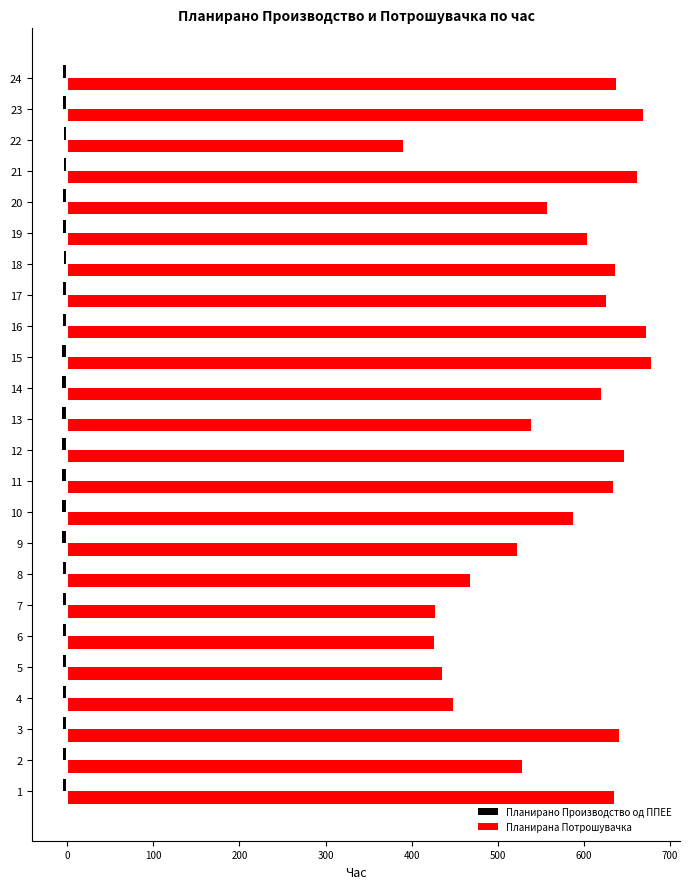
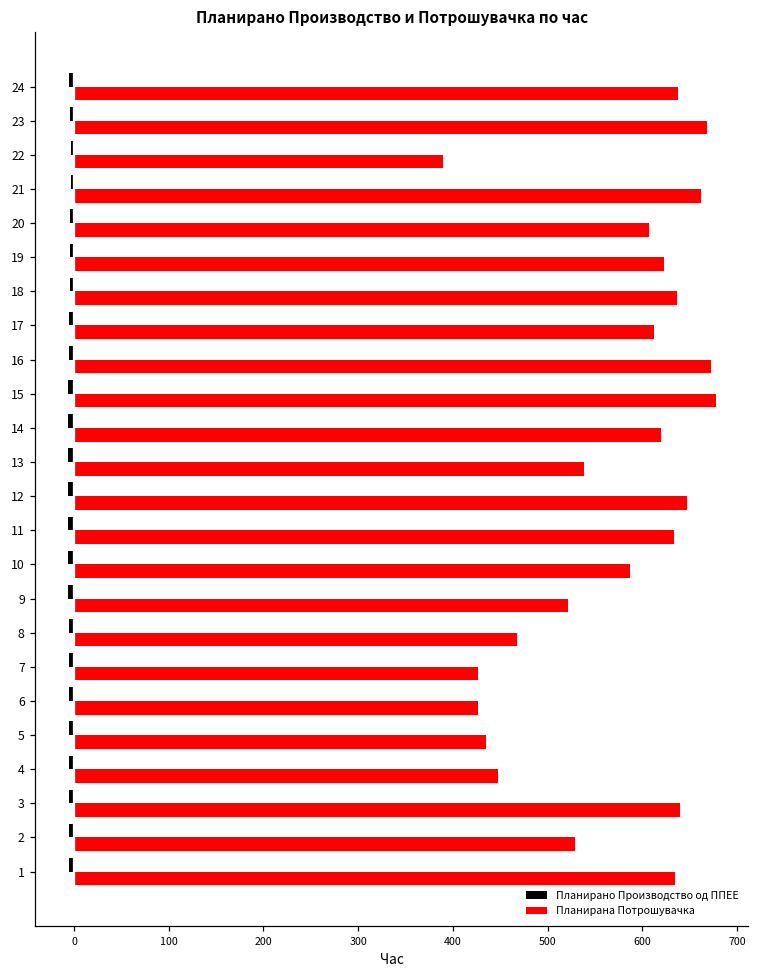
  {
    "Планирано Производство од ППЕЕ": {
      "24": -10,
      "23": 0,
      "22": 0,
      "21": 0,
      "20": 0,
      "19": 0,
      "18": 0,
      "17": 0,
      "16": -10,
      "15": -10,
      "14": -10,
      "13": -10,
      "12": -10,
      "11": -10,
      "10": -10,
      "9": -10,
      "8": -10,
      "7": -10,
      "6": -10,
      "5": -10,
      "4": -10,
      "3": -10,
      "2": -10,
      "1": -10
    },
    "Планирана Потрошувачка": {
      "24": 640,
      "23": 670,
      "22": 390,
      "21": 660,
-     "20": 560,
-     "19": 600,
+     "20": 610,
+     "19": 620,
      "18": 640,
-     "17": 630,
+     "17": 610,
      "16": 670,
      "15": 680,
      "14": 620,
      "13": 540,
      "12": 650,
      "11": 630,
      "10": 590,
      "9": 520,
      "8": 470,
      "7": 430,
      "6": 430,
      "5": 440,
      "4": 450,
      "3": 640,
      "2": 530,
      "1": 630
    }
  }
